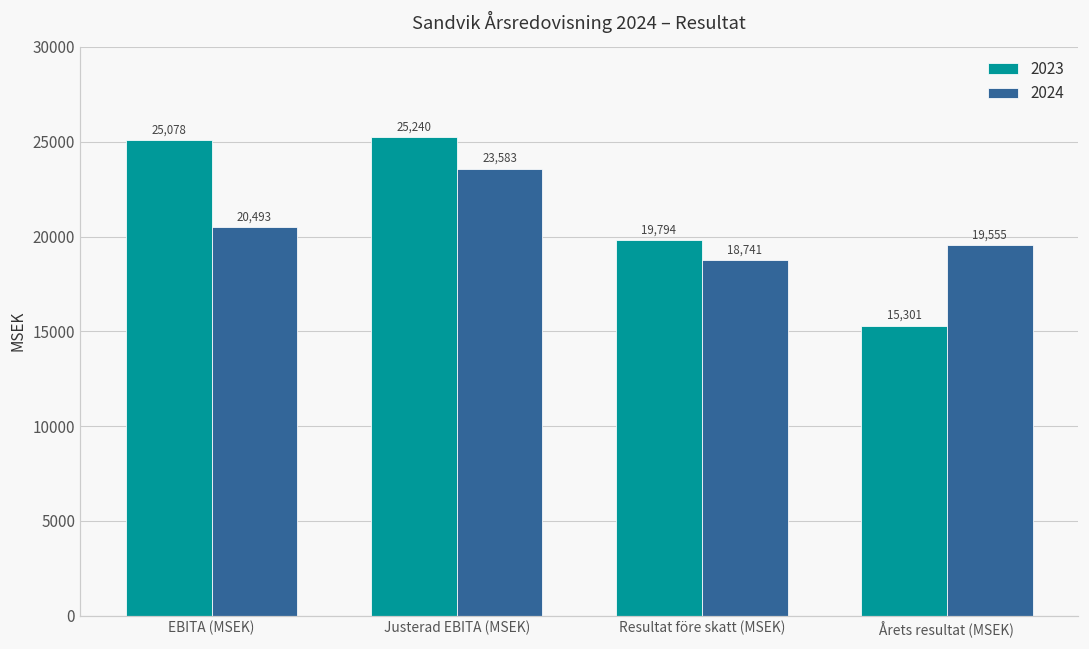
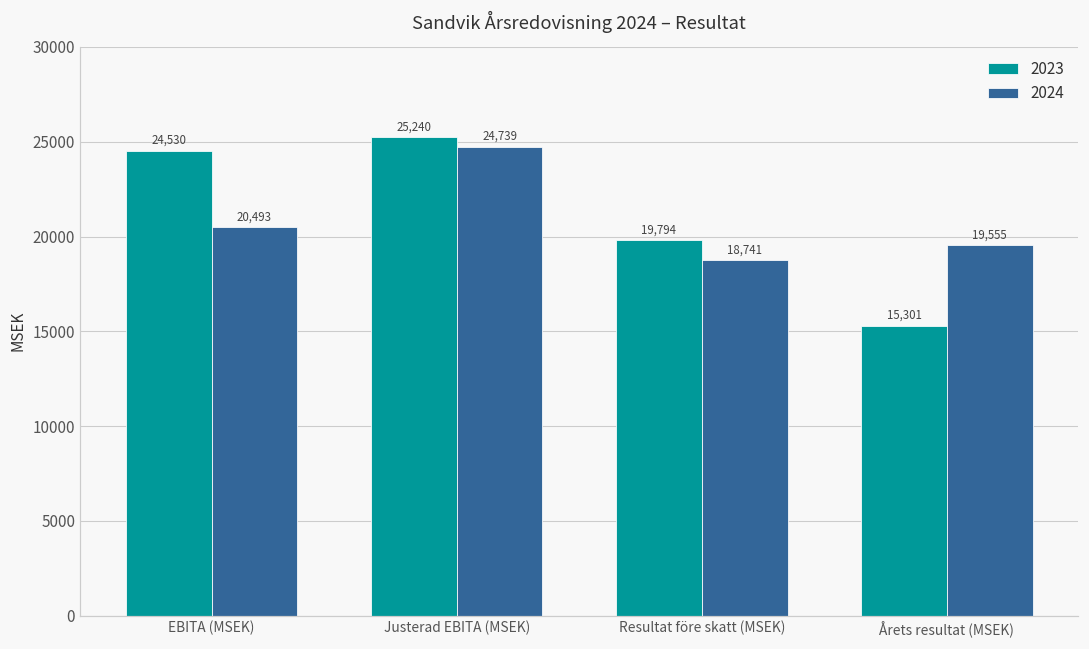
  {
    "2023": {
-     "EBITA (MSEK)": "25,078",
+     "EBITA (MSEK)": "24,530",
      "Justerad EBITA (MSEK)": "25,240",
      "Resultat före skatt (MSEK)": "19,794",
      "Årets resultat (MSEK)": "15,301"
    },
    "2024": {
      "EBITA (MSEK)": "20,493",
-     "Justerad EBITA (MSEK)": "23,583",
+     "Justerad EBITA (MSEK)": "24,739",
      "Resultat före skatt (MSEK)": "18,741",
      "Årets resultat (MSEK)": "19,555"
    }
  }
